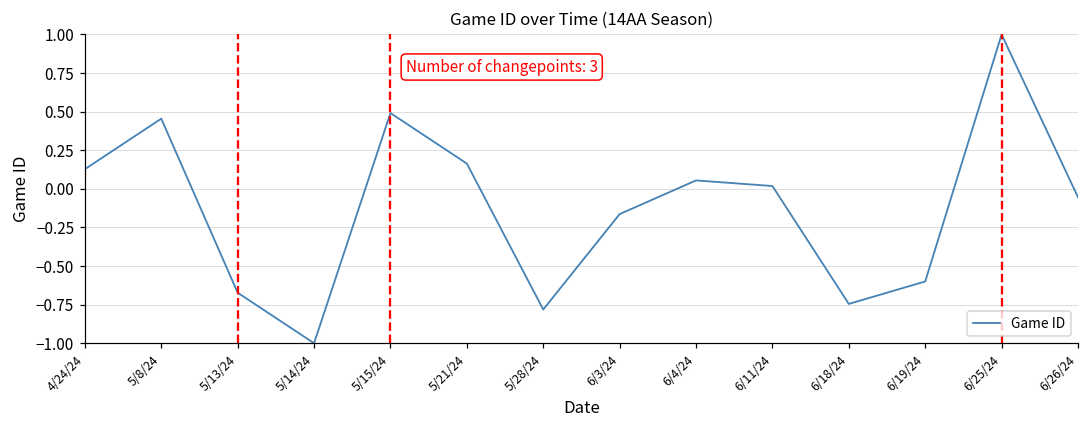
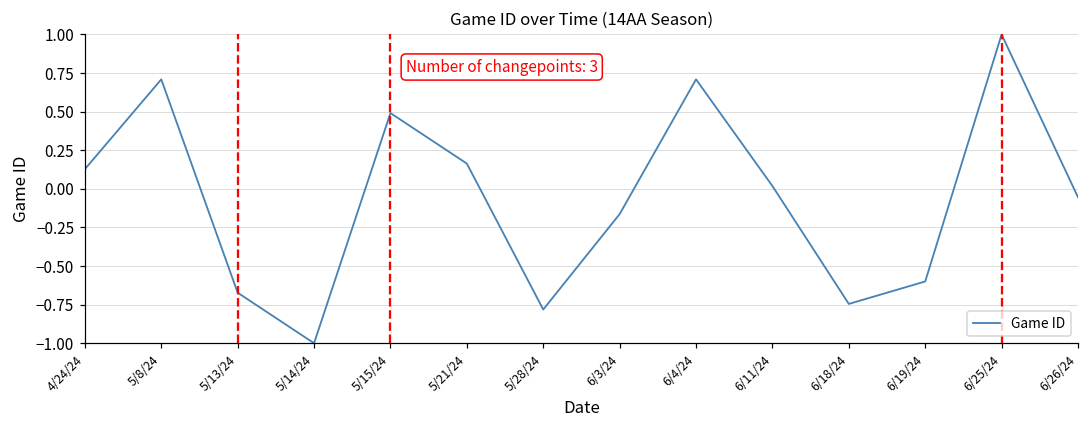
  {
    "4/24/24": 0.13,
-   "5/8/24": 0.45,
+   "5/8/24": 0.71,
    "5/13/24": -0.67,
    "5/14/24": -1.00,
    "5/15/24": 0.49,
    "5/21/24": 0.16,
    "5/28/24": -0.78,
    "6/3/24": -0.16,
-   "6/4/24": 0.05,
+   "6/4/24": 0.71,
    "6/11/24": 0.02,
    "6/18/24": -0.75,
    "6/19/24": -0.60,
    "6/25/24": 1.00,
    "6/26/24": -0.05
  }
